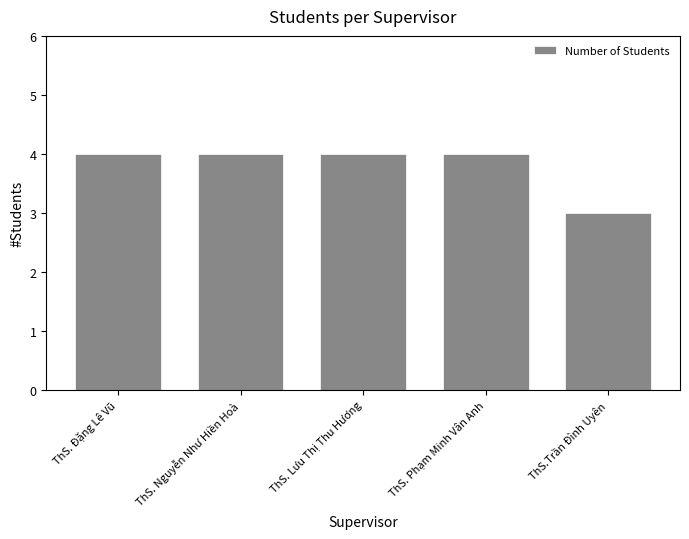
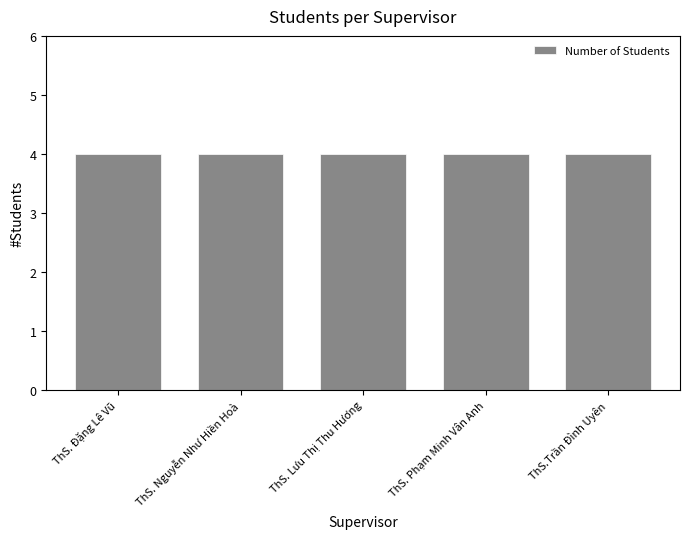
  {
    "ThS. Đặng Lê Vũ": 4,
    "ThS. Nguyễn Như Hiền Hoà": 4,
    "ThS. Lưu Thị Thu Hương": 4,
    "ThS. Phạm Minh Vân Anh": 4,
-   "ThS.Trần Đình Uyên": 3
+   "ThS.Trần Đình Uyên": 4
  }
